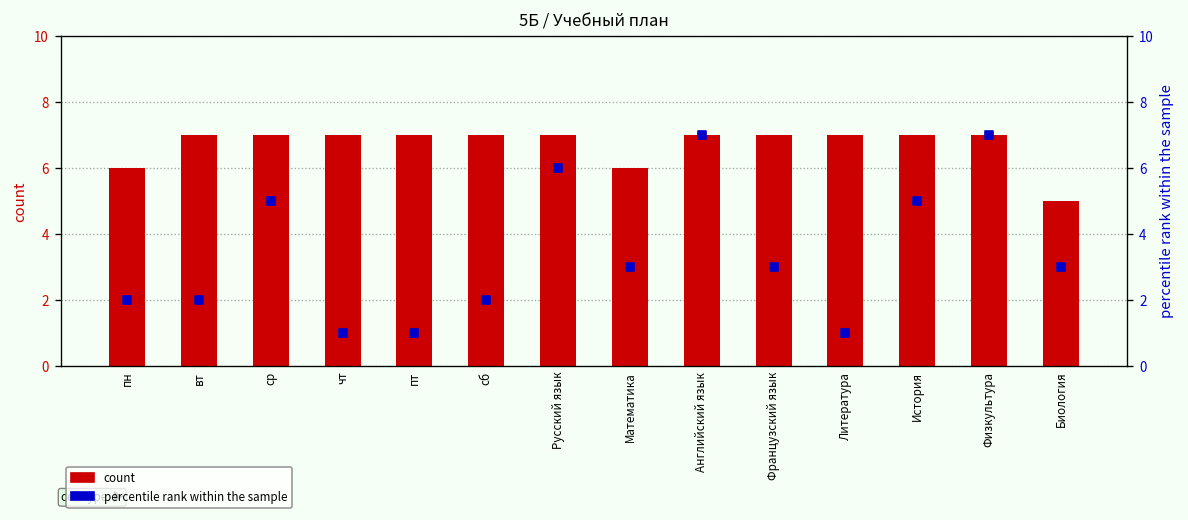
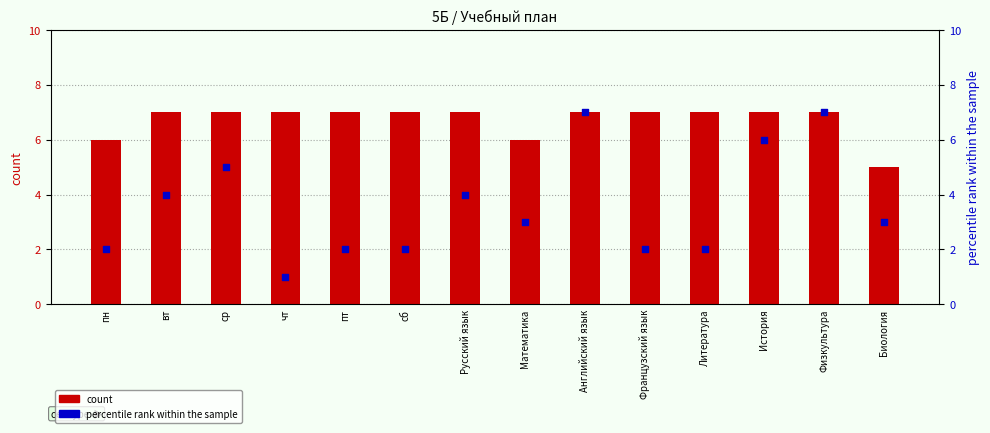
  {
    "count": {
      "пн": 6.0,
      "вт": 7.0,
      "ср": 7.0,
      "чт": 7.0,
      "пт": 7.0,
      "сб": 7.0,
      "Русский язык": 7.0,
      "Математика": 6.0,
      "Английский язык": 7.0,
      "Французский язык": 7.0,
      "Литература": 7.0,
      "История": 7.0,
      "Физкультура": 7.0,
      "Биология": 5.0
    },
    "percentile rank within the sample": {
-     "вт": 2,
-     "пт": 1,
-     "Русский язык": 6,
-     "Французский язык": 3,
-     "Литература": 1,
-     "История": 5
+     "вт": 4,
+     "пт": 2,
+     "Русский язык": 4,
+     "Французский язык": 2,
+     "Литература": 2,
+     "История": 6
    }
  }
